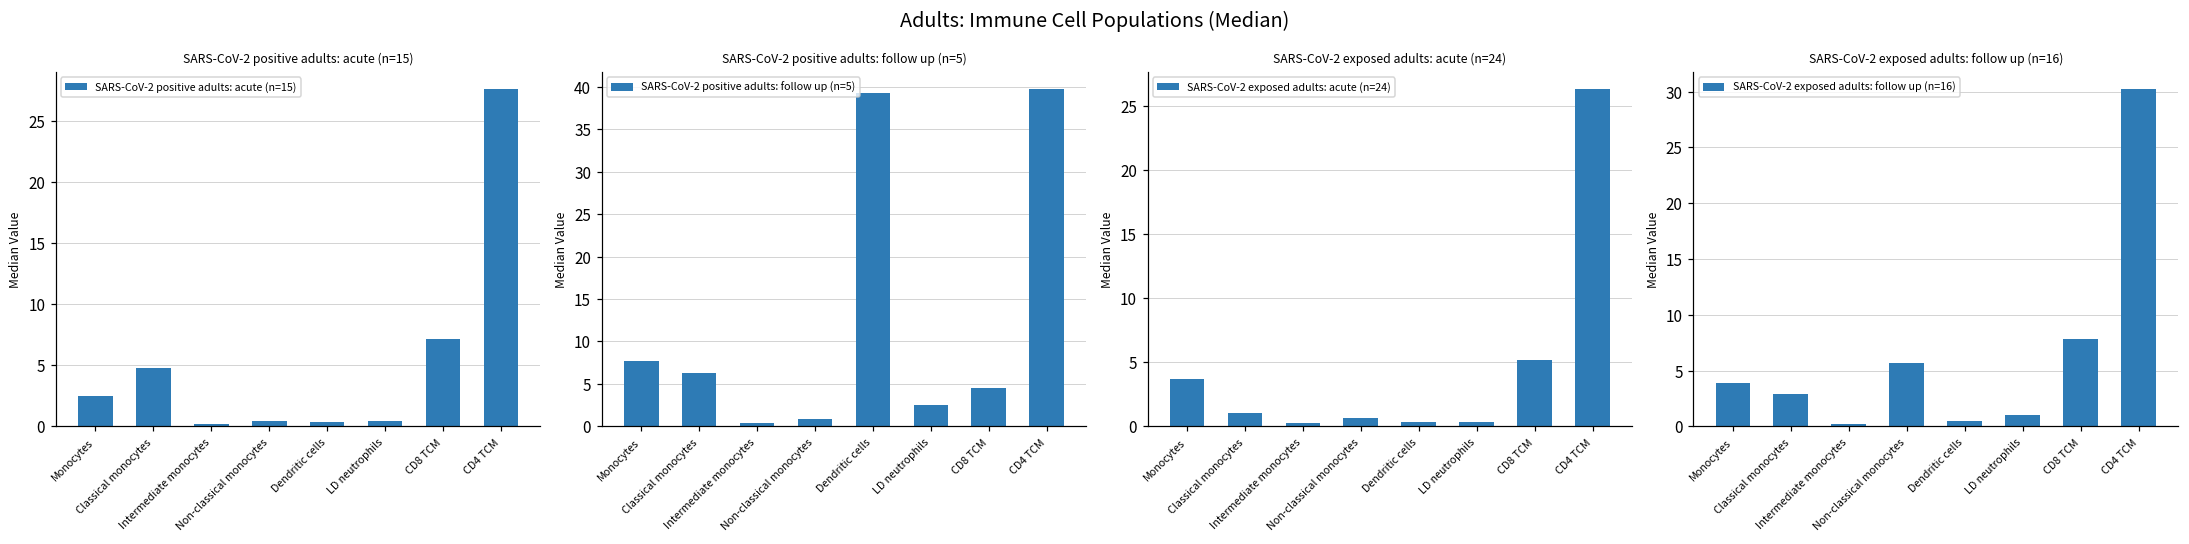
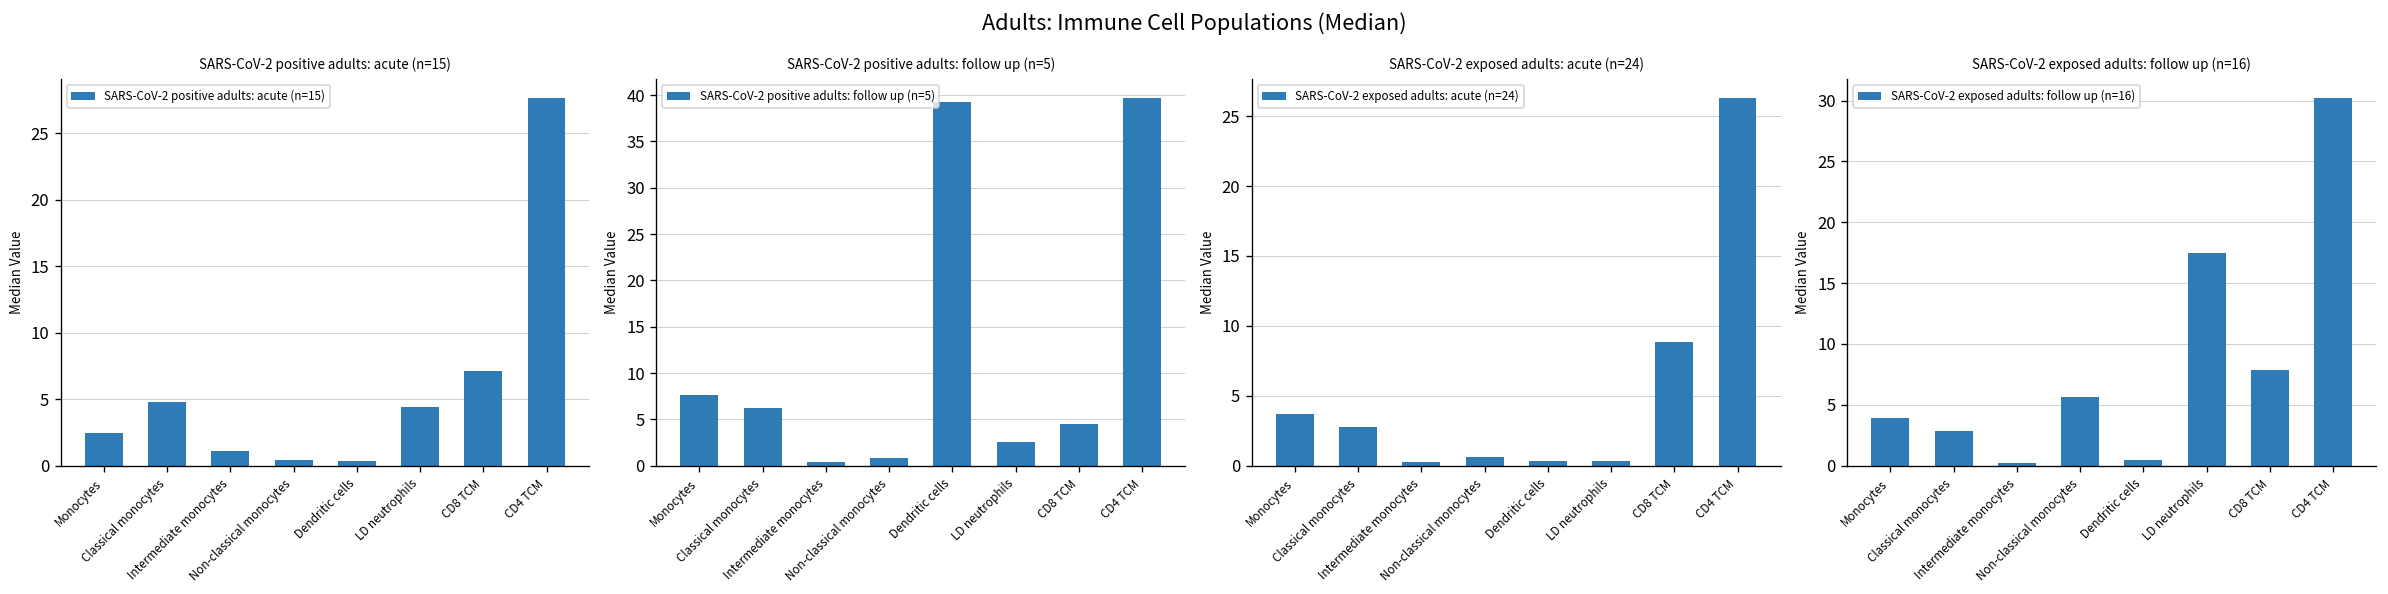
  {
    "SARS-CoV-2 positive adults: acute (n=15)": {
      "Monocytes": 2.5,
      "Classical monocytes": 4.8,
-     "Intermediate monocytes": 0.2,
+     "Intermediate monocytes": 1.1,
      "Non-classical monocytes": 0.4,
      "Dendritic cells": 0.4,
-     "LD neutrophils": 0.4,
+     "LD neutrophils": 4.4,
      "CD8 TCM": 7.1,
      "CD4 TCM": 27.7
    },
    "SARS-CoV-2 positive adults: follow up (n=5)": {
      "Monocytes": 8,
      "Classical monocytes": 6,
      "Intermediate monocytes": 0,
      "Non-classical monocytes": 1,
      "Dendritic cells": 39,
      "LD neutrophils": 3,
      "CD8 TCM": 4,
      "CD4 TCM": 40
    },
    "SARS-CoV-2 exposed adults: acute (n=24)": {
      "Monocytes": 3.7,
-     "Classical monocytes": 1.0,
+     "Classical monocytes": 2.8,
      "Intermediate monocytes": 0.2,
      "Non-classical monocytes": 0.6,
      "Dendritic cells": 0.4,
      "LD neutrophils": 0.3,
-     "CD8 TCM": 5.2,
+     "CD8 TCM": 8.8,
      "CD4 TCM": 26.3
    },
    "SARS-CoV-2 exposed adults: follow up (n=16)": {
      "Monocytes": 3.9,
      "Classical monocytes": 2.9,
      "Non-classical monocytes": 5.7,
      "Dendritic cells": 0.4,
-     "LD neutrophils": 1.0,
+     "LD neutrophils": 17.5,
      "CD8 TCM": 7.9,
      "CD4 TCM": 30.3
    }
  }
